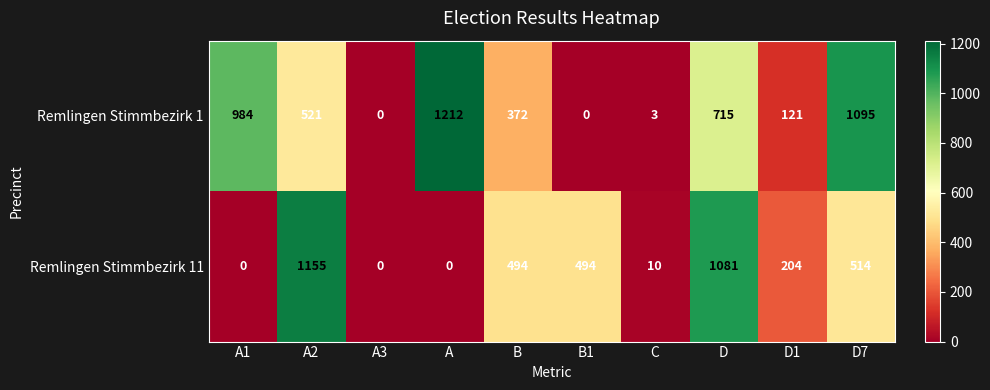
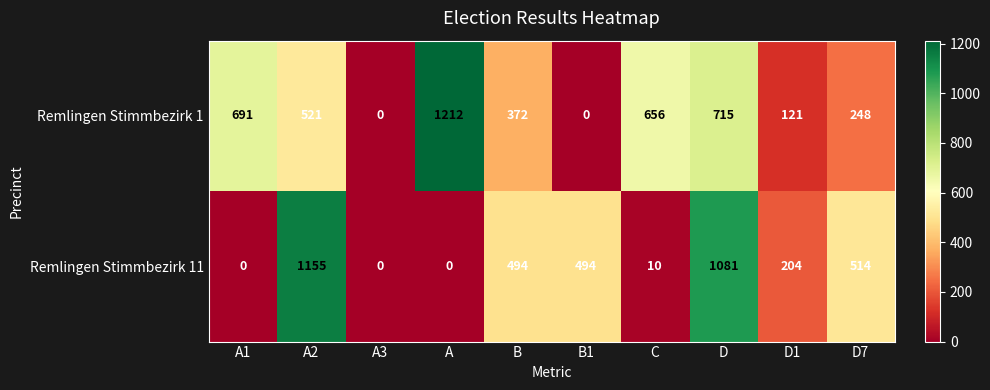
  {
    "Remlingen Stimmbezirk 1": {
-     "A1": 984,
+     "A1": 691,
      "A2": 521,
      "A3": 0,
      "A": 1212,
      "B": 372,
      "B1": 0,
-     "C": 3,
+     "C": 656,
      "D": 715,
      "D1": 121,
-     "D7": 1095
+     "D7": 248
    },
    "Remlingen Stimmbezirk 11": {
      "A1": 0,
      "A2": 1155,
      "A3": 0,
      "A": 0,
      "B": 494,
      "B1": 494,
      "C": 10,
      "D": 1081,
      "D1": 204,
      "D7": 514
    }
  }
